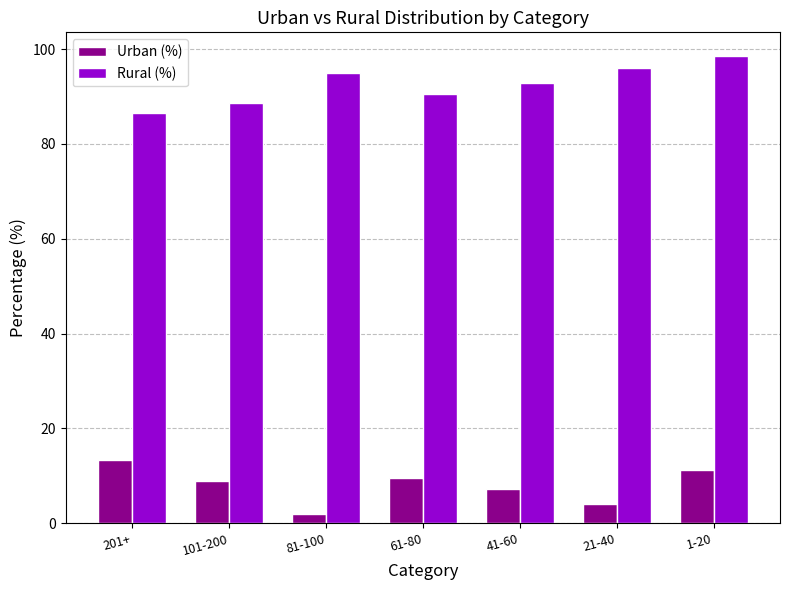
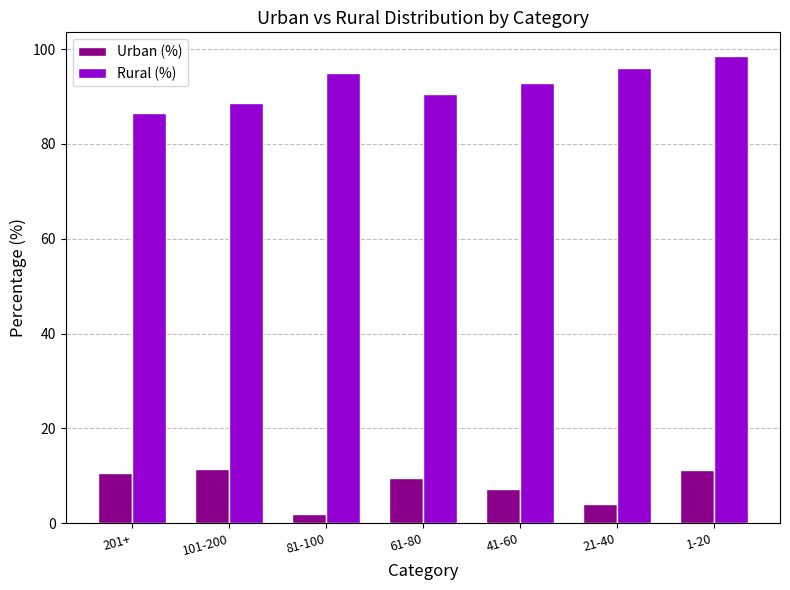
  {
    "Urban (%)": {
-     "201+": 13,
-     "101-200": 9,
+     "201+": 11,
+     "101-200": 11,
      "81-100": 2,
      "61-80": 10,
      "41-60": 7,
      "21-40": 4,
      "1-20": 11
    },
    "Rural (%)": {
      "201+": 87,
      "101-200": 89,
      "81-100": 95,
      "61-80": 91,
      "41-60": 93,
      "21-40": 96,
      "1-20": 99
    }
  }
